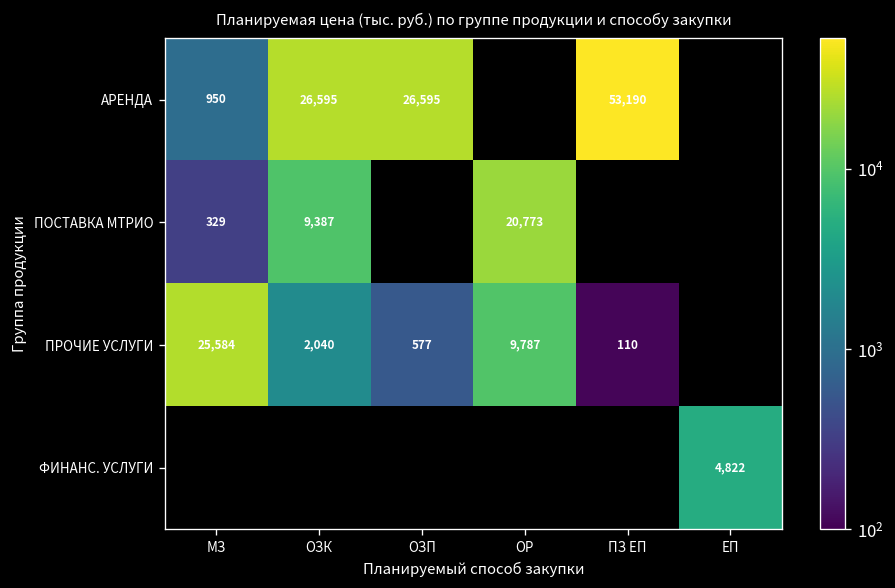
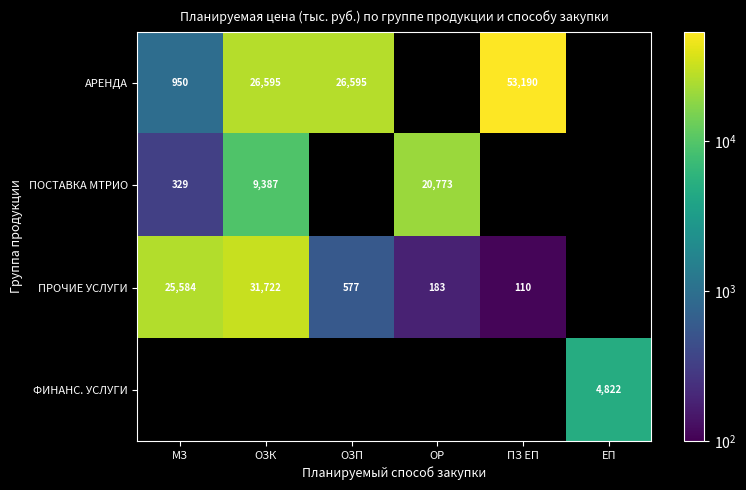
  {
    "АРЕНДА": {
      "МЗ": "950",
      "ОЗК": "26,595",
      "ОЗП": "26,595",
      "ПЗ ЕП": "53,190"
    },
    "ПОСТАВКА МТРИО": {
      "МЗ": "329",
      "ОЗК": "9,387",
      "ОР": "20,773"
    },
    "ПРОЧИЕ УСЛУГИ": {
      "МЗ": "25,584",
-     "ОЗК": "2,040",
+     "ОЗК": "31,722",
      "ОЗП": "577",
-     "ОР": "9,787",
+     "ОР": "183",
      "ПЗ ЕП": "110"
    },
    "ФИНАНС. УСЛУГИ": {
      "ЕП": "4,822"
    }
  }
